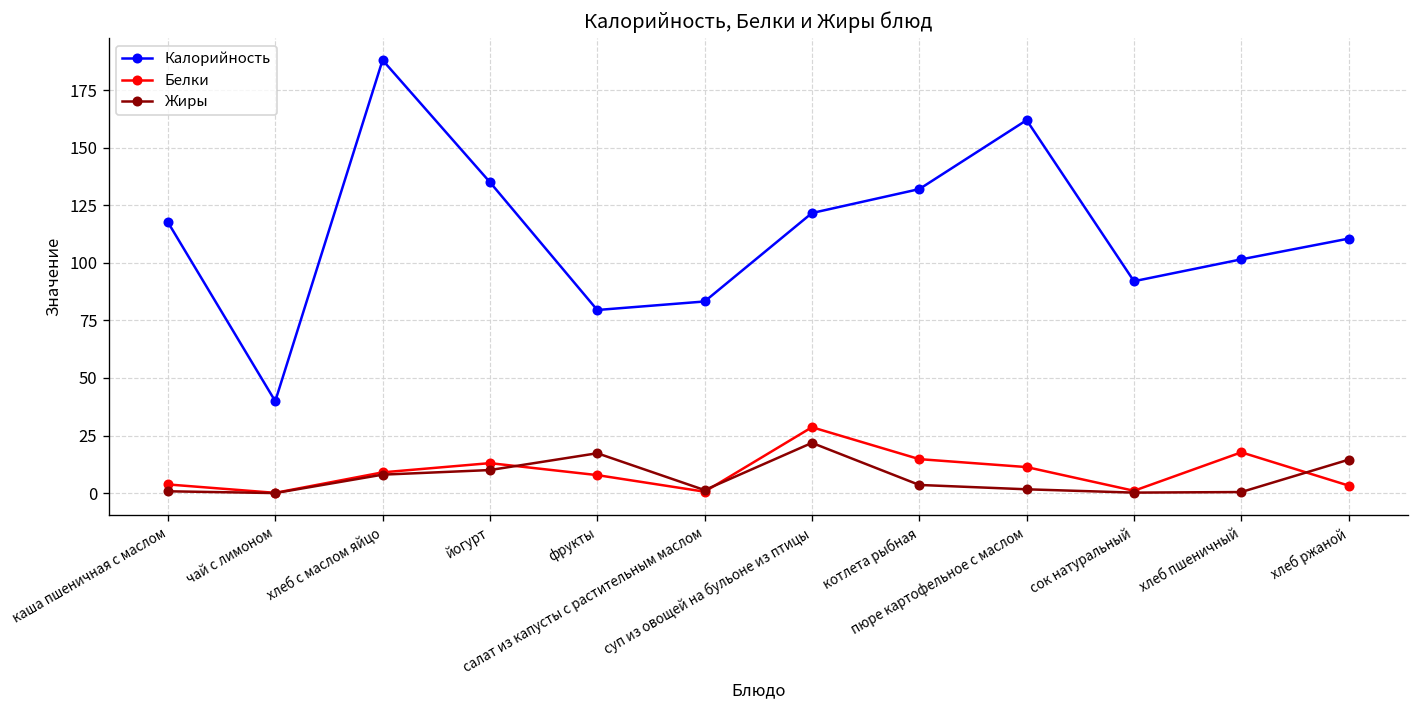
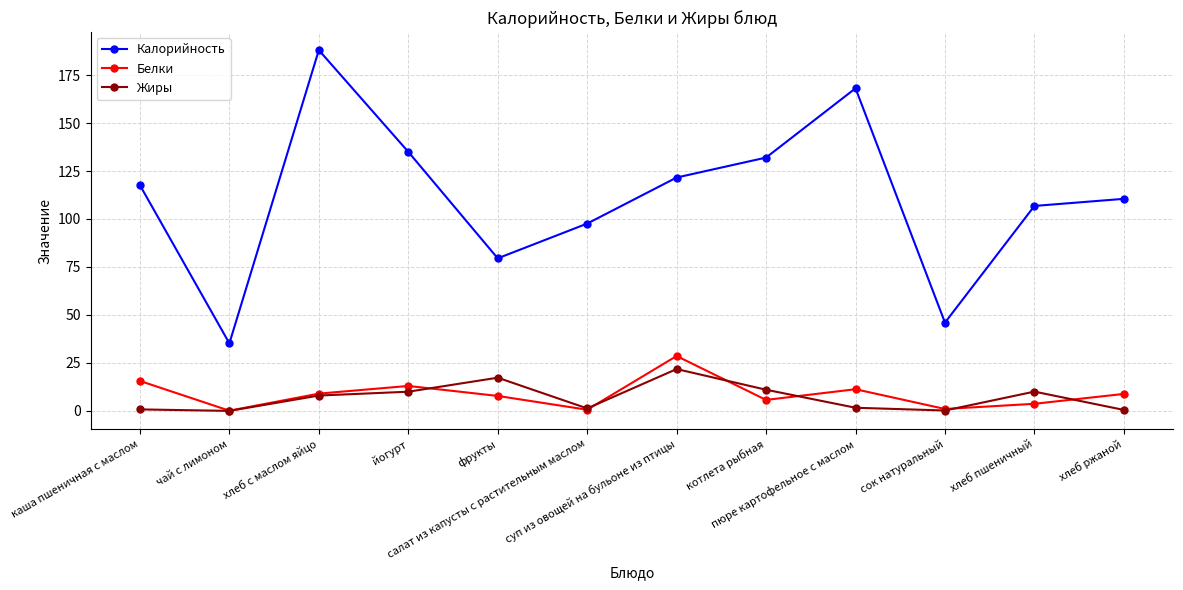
  {
    "Калорийность": {
      "каша пшеничная с маслом": 118,
-     "чай с лимоном": 40,
+     "чай с лимоном": 35,
      "хлеб с маслом яйцо": 188,
      "йогурт": 135,
      "фрукты": 80,
-     "салат из капусты с растительным маслом": 83,
+     "салат из капусты с растительным маслом": 98,
      "суп из овощей на бульоне из птицы": 122,
      "котлета рыбная": 132,
-     "пюре картофельное с маслом": 162,
-     "сок натуральный": 92,
-     "хлеб пшеничный": 102,
+     "пюре картофельное с маслом": 168,
+     "сок натуральный": 46,
+     "хлеб пшеничный": 107,
      "хлеб ржаной": 111
    },
    "Белки": {
-     "каша пшеничная с маслом": 4,
+     "каша пшеничная с маслом": 16,
      "йогурт": 13,
      "фрукты": 8,
      "суп из овощей на бульоне из птицы": 29,
-     "котлета рыбная": 15,
+     "котлета рыбная": 6,
      "пюре картофельное с маслом": 11,
-     "хлеб пшеничный": 18,
-     "хлеб ржаной": 3
+     "хлеб пшеничный": 4,
+     "хлеб ржаной": 9
    },
    "Жиры": {
      "каша пшеничная с маслом": 1,
      "йогурт": 10,
      "фрукты": 17,
      "суп из овощей на бульоне из птицы": 22,
-     "котлета рыбная": 4,
+     "котлета рыбная": 11,
      "пюре картофельное с маслом": 2,
-     "хлеб пшеничный": 0,
-     "хлеб ржаной": 15
+     "хлеб пшеничный": 10,
+     "хлеб ржаной": 1
    }
  }
